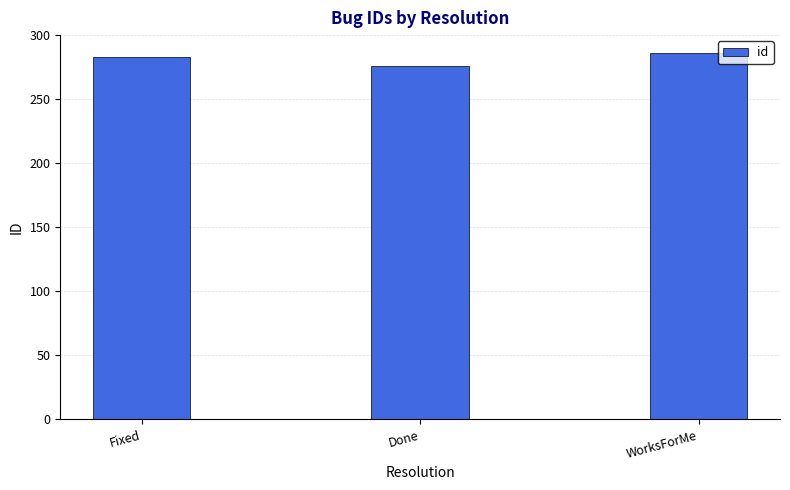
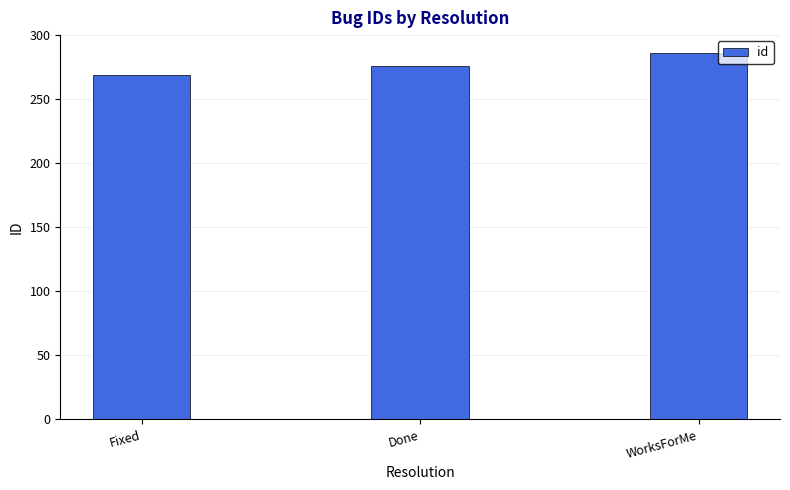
  {
-   "Fixed": 283,
+   "Fixed": 269,
    "Done": 276,
    "WorksForMe": 286
  }
